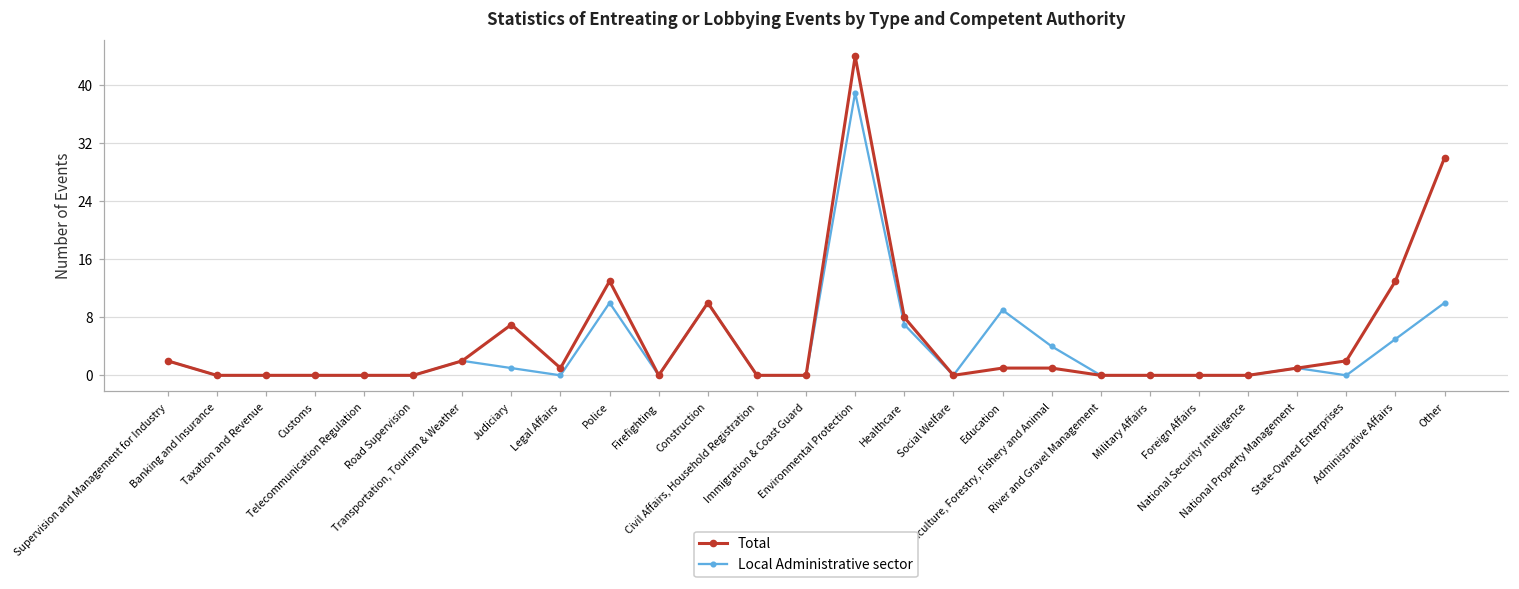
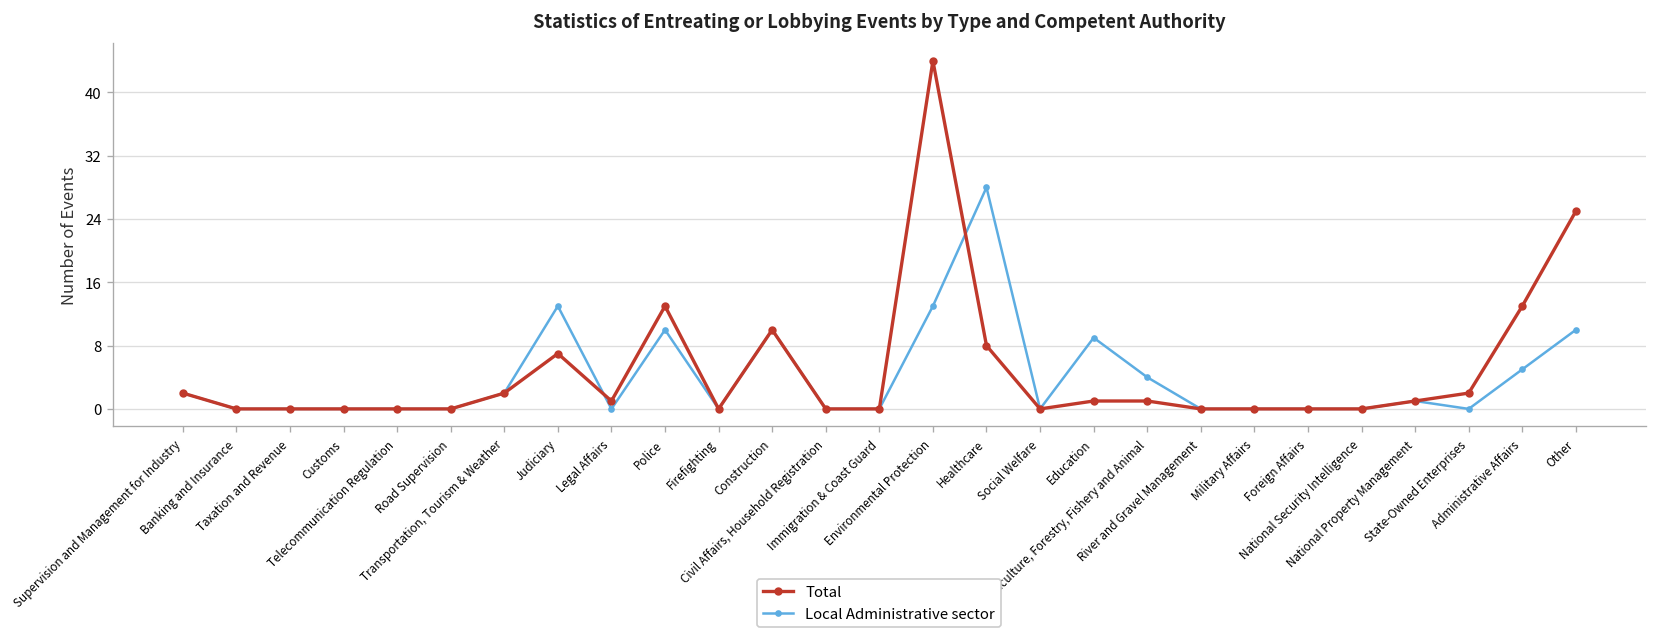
  {
    "Total": {
      "Judiciary": 7,
      "Legal Affairs": 1,
      "Police": 13,
      "Environmental Protection": 44,
      "Healthcare": 8,
      "Education": 1,
      "Agriculture, Forestry, Fishery and Animal": 1,
      "State-Owned Enterprises": 2,
      "Administrative Affairs": 13,
-     "Other": 30
+     "Other": 25
    },
    "Local Administrative sector": {
-     "Judiciary": 1,
+     "Judiciary": 13,
      "Legal Affairs": 0,
      "Police": 10,
-     "Environmental Protection": 39,
-     "Healthcare": 7,
+     "Environmental Protection": 13,
+     "Healthcare": 28,
      "Education": 9,
      "Agriculture, Forestry, Fishery and Animal": 4,
      "State-Owned Enterprises": 0,
      "Administrative Affairs": 5,
      "Other": 10
    }
  }
